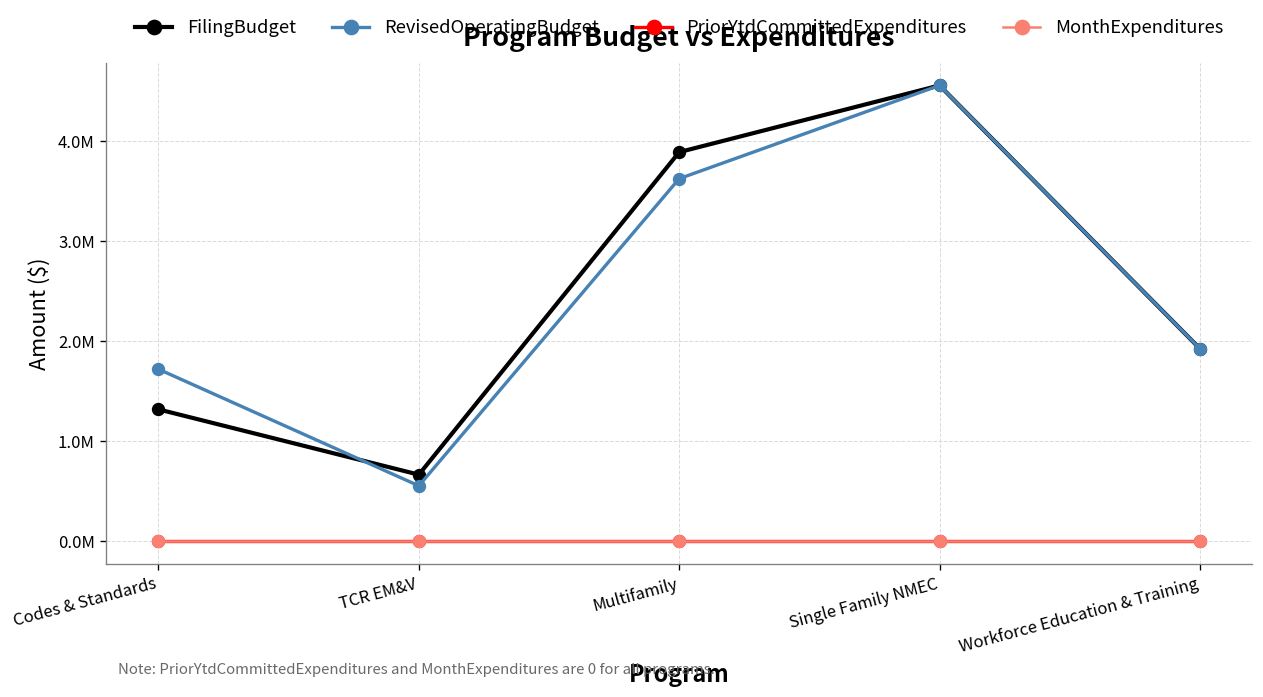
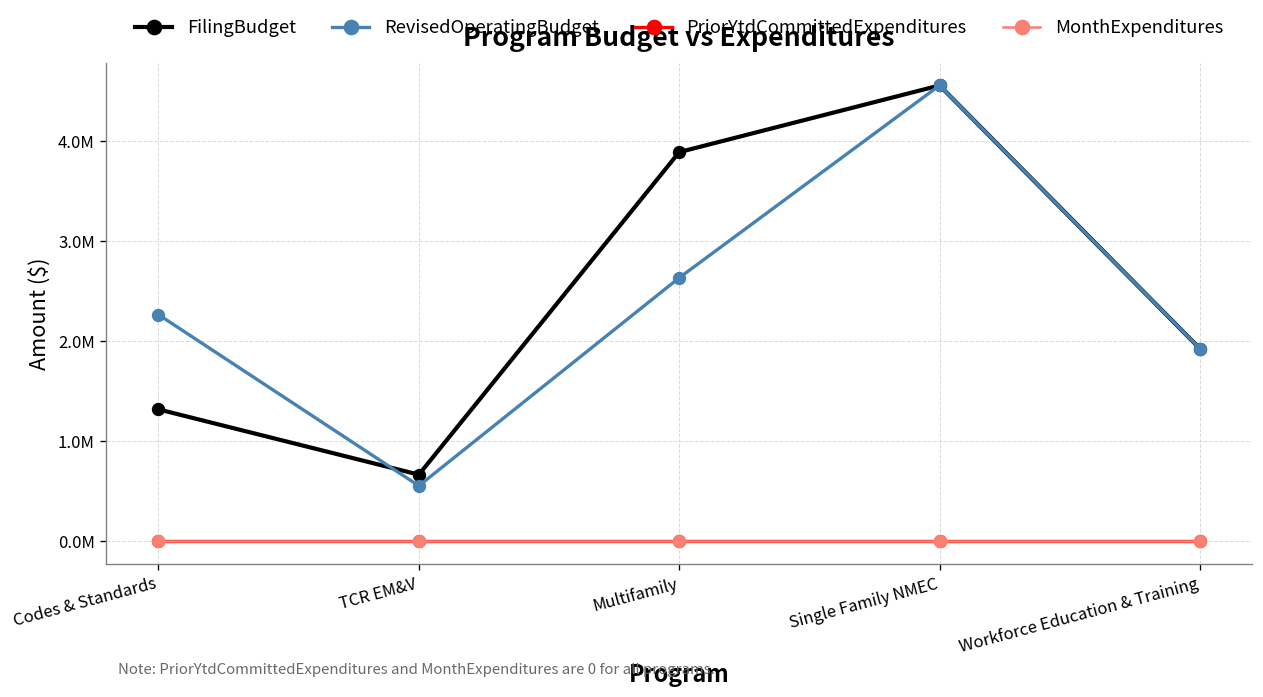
  {
    "FilingBudget": {
      "Codes & Standards": 1300000,
      "TCR EM&V": 700000,
      "Multifamily": 3900000
    },
    "RevisedOperatingBudget": {
-     "Codes & Standards": 1700000,
+     "Codes & Standards": 2300000,
      "TCR EM&V": 600000,
-     "Multifamily": 3600000
+     "Multifamily": 2600000
    },
    "MonthExpenditures": {
      "Codes & Standards": 0,
      "TCR EM&V": 0,
      "Multifamily": 0,
      "Single Family NMEC": 0,
      "Workforce Education & Training": 0
    }
  }
